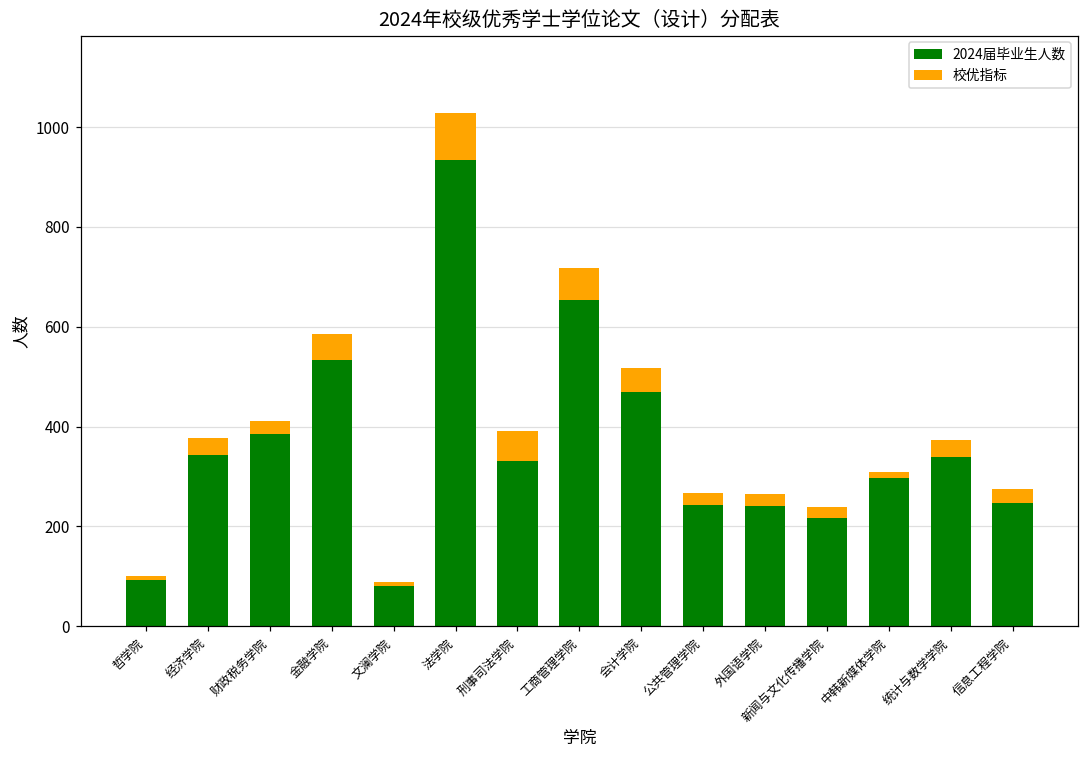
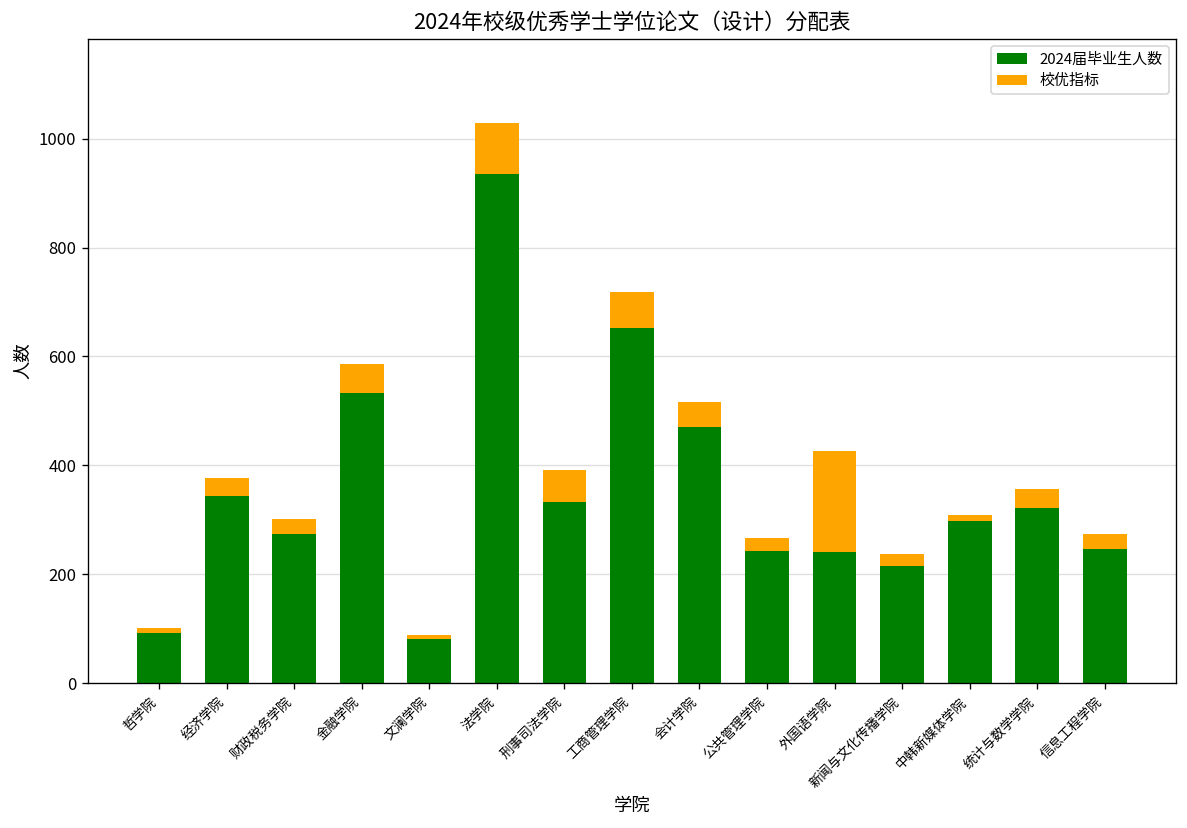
  {
    "2024届毕业生人数": {
      "哲学院": 90,
      "经济学院": 340,
-     "财政税务学院": 390,
+     "财政税务学院": 270,
      "金融学院": 530,
      "文澜学院": 80,
      "法学院": 940,
      "刑事司法学院": 330,
      "工商管理学院": 650,
      "会计学院": 470,
      "公共管理学院": 240,
      "外国语学院": 240,
      "新闻与文化传播学院": 220,
      "中韩新媒体学院": 300,
-     "统计与数学学院": 340,
+     "统计与数学学院": 320,
      "信息工程学院": 250
    },
    "校优指标": {
      "哲学院": 10,
      "经济学院": 30,
      "财政税务学院": 30,
      "金融学院": 50,
      "文澜学院": 10,
      "法学院": 90,
      "刑事司法学院": 60,
      "工商管理学院": 70,
      "会计学院": 50,
      "公共管理学院": 20,
-     "外国语学院": 20,
+     "外国语学院": 190,
      "新闻与文化传播学院": 20,
      "中韩新媒体学院": 10,
      "统计与数学学院": 30,
      "信息工程学院": 30
    }
  }
